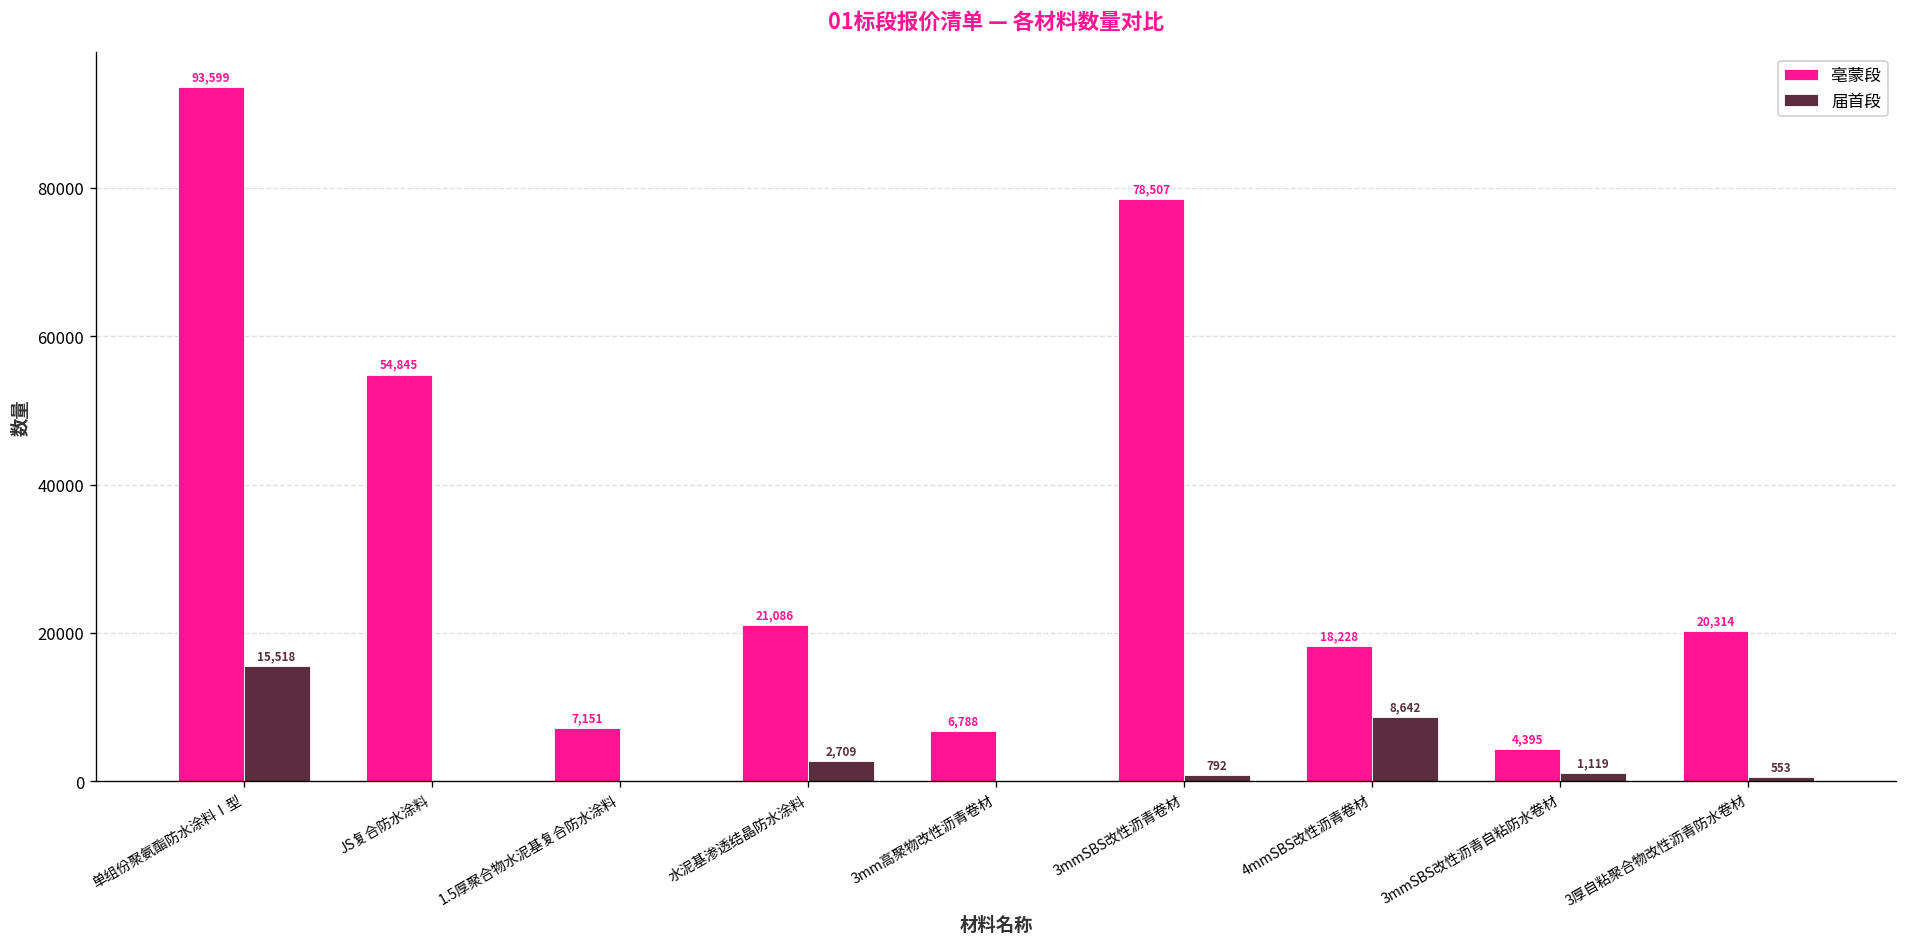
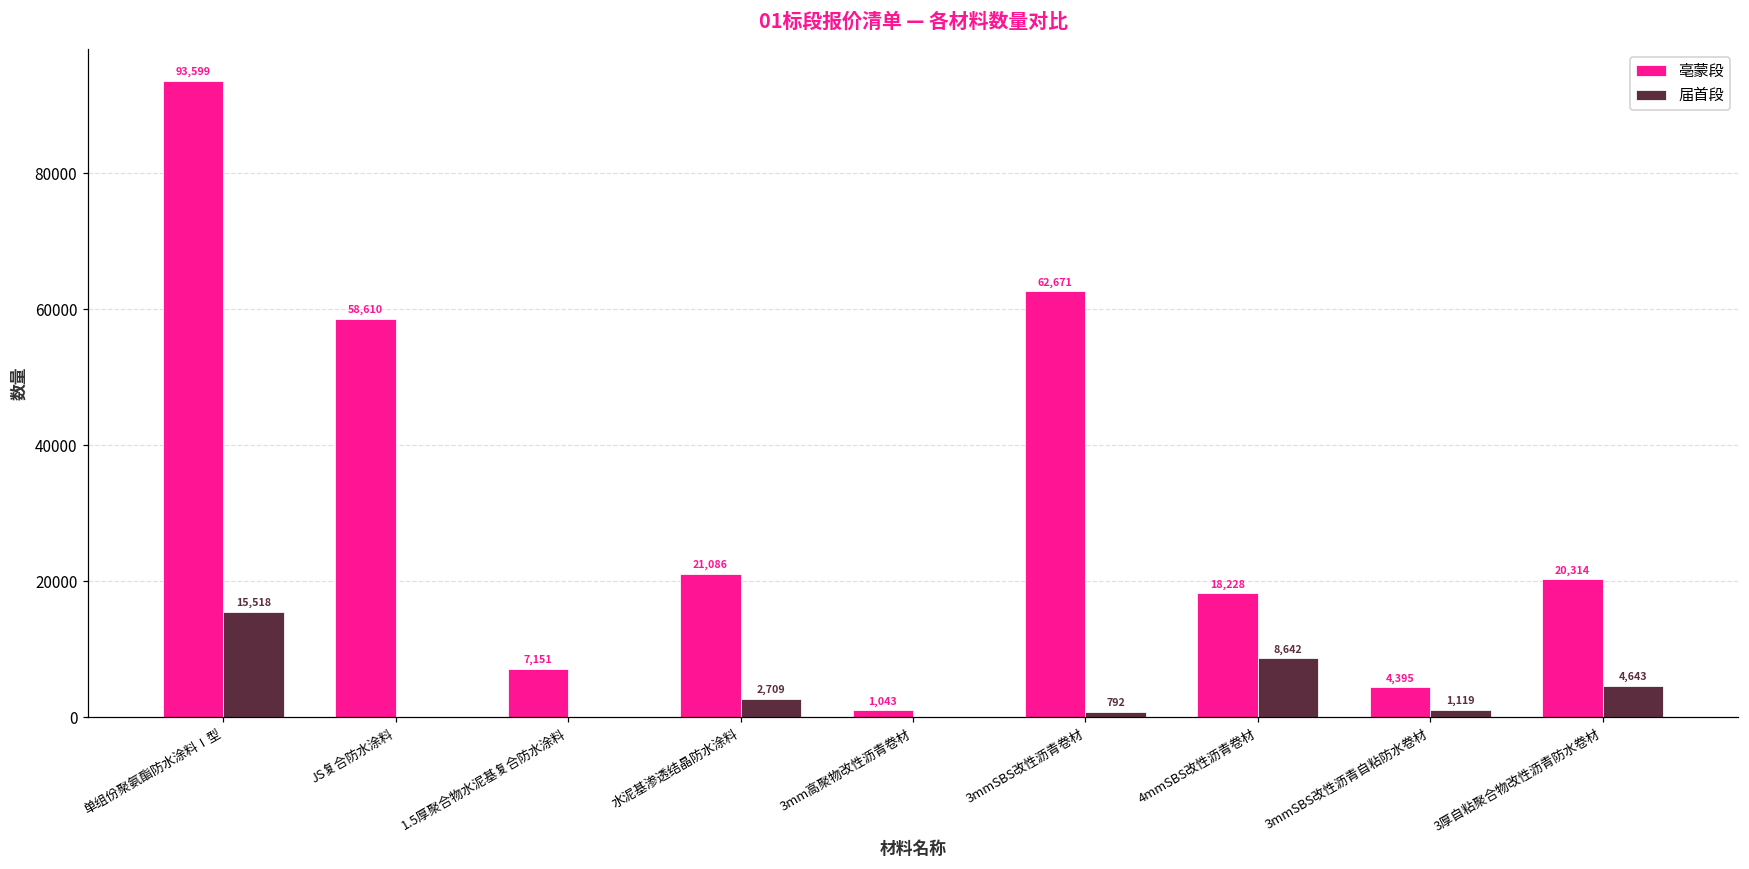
  {
    "亳蒙段": {
      "单组份聚氨酯防水涂料Ⅰ型": "93,599",
-     "JS复合防水涂料": "54,845",
+     "JS复合防水涂料": "58,610",
      "1.5厚聚合物水泥基复合防水涂料": "7,151",
      "水泥基渗透结晶防水涂料": "21,086",
-     "3mm高聚物改性沥青卷材": "6,788",
-     "3mmSBS改性沥青卷材": "78,507",
+     "3mm高聚物改性沥青卷材": "1,043",
+     "3mmSBS改性沥青卷材": "62,671",
      "4mmSBS改性沥青卷材": "18,228",
      "3mmSBS改性沥青自粘防水卷材": "4,395",
      "3厚自粘聚合物改性沥青防水卷材": "20,314"
    },
    "届首段": {
      "单组份聚氨酯防水涂料Ⅰ型": "15,518",
      "水泥基渗透结晶防水涂料": "2,709",
      "3mmSBS改性沥青卷材": "792",
      "4mmSBS改性沥青卷材": "8,642",
      "3mmSBS改性沥青自粘防水卷材": "1,119",
-     "3厚自粘聚合物改性沥青防水卷材": "553"
+     "3厚自粘聚合物改性沥青防水卷材": "4,643"
    }
  }
